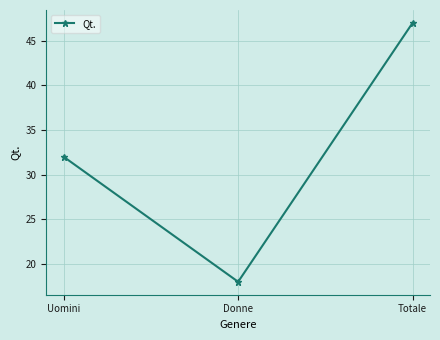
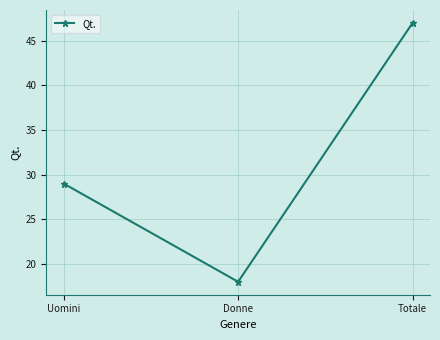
  {
-   "Uomini": 32,
+   "Uomini": 29,
    "Donne": 18,
    "Totale": 47
  }
